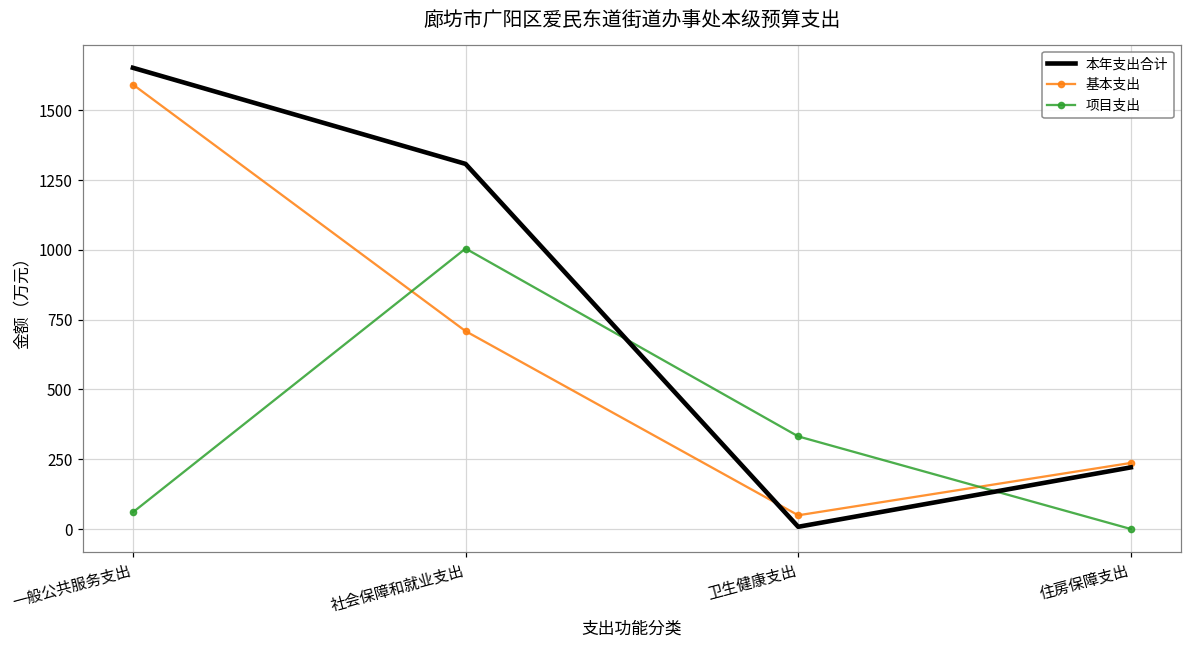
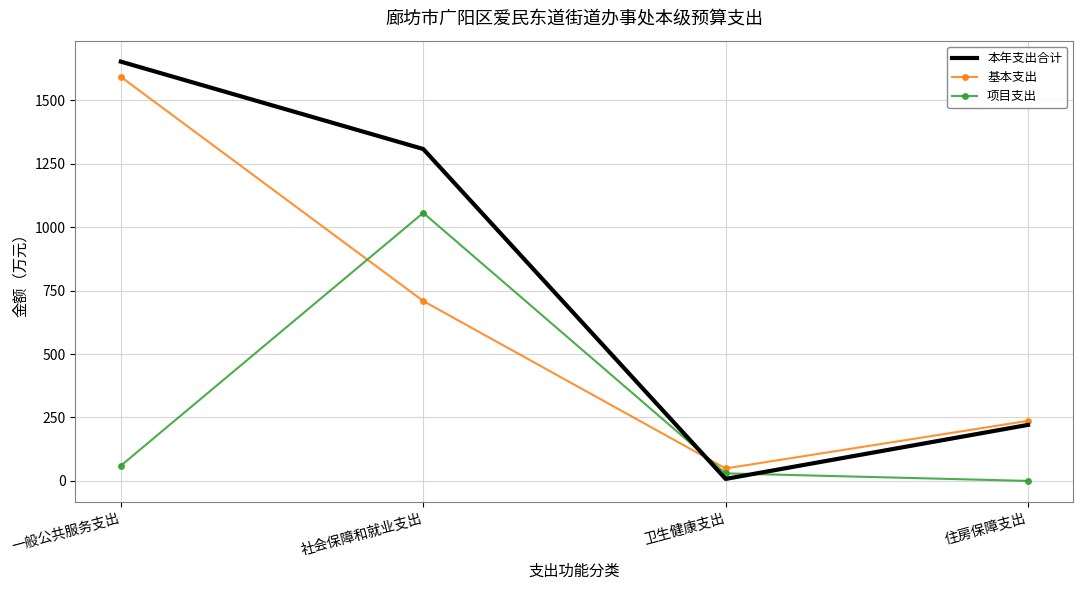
  {
    "本年支出合计": {
      "一般公共服务支出": 1650,
      "社会保障和就业支出": 1310,
      "卫生健康支出": 10,
      "住房保障支出": 220
    },
    "基本支出": {
      "一般公共服务支出": 1590,
      "社会保障和就业支出": 710,
      "卫生健康支出": 50,
      "住房保障支出": 240
    },
    "项目支出": {
      "一般公共服务支出": 60,
-     "社会保障和就业支出": 1000,
-     "卫生健康支出": 330,
+     "社会保障和就业支出": 1060,
+     "卫生健康支出": 30,
      "住房保障支出": 0
    }
  }
